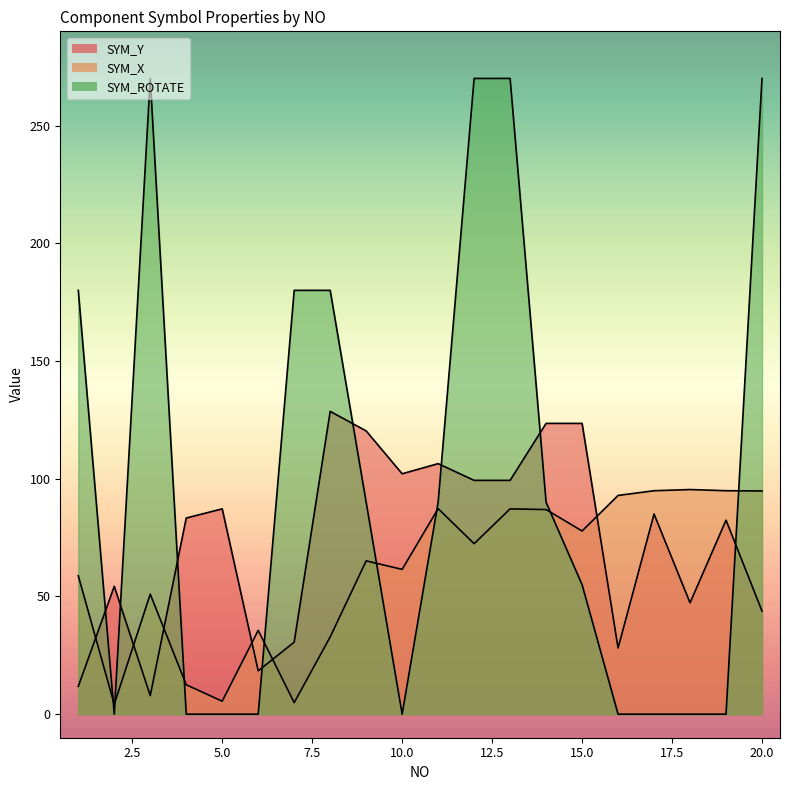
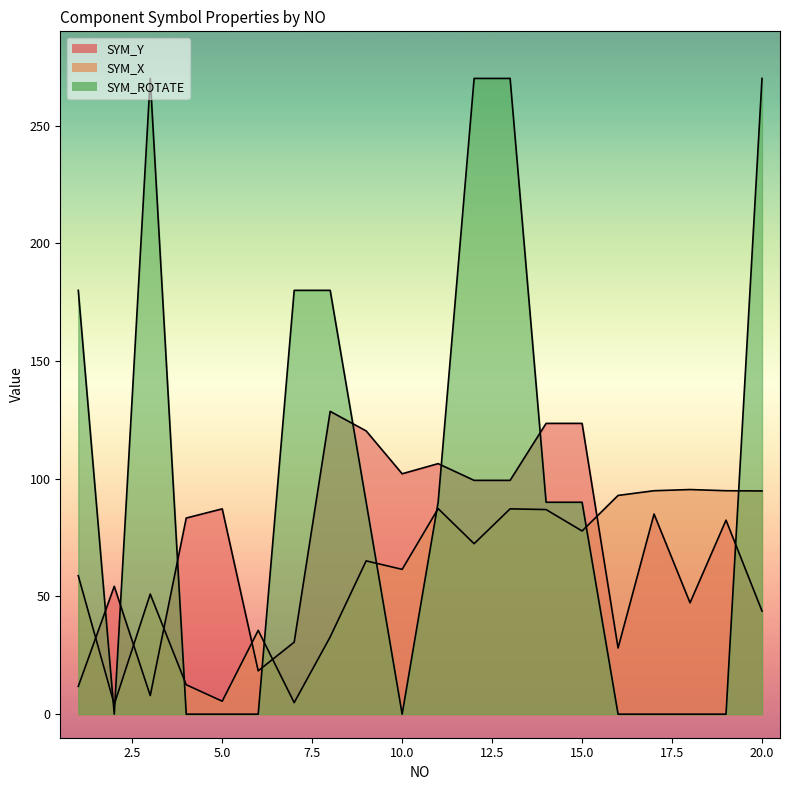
  {
    "SYM_ROTATE": {
      "5.0": 0,
      "10.0": 0,
-     "15.0": 55,
+     "15.0": 90,
      "20.0": 270
    }
  }
